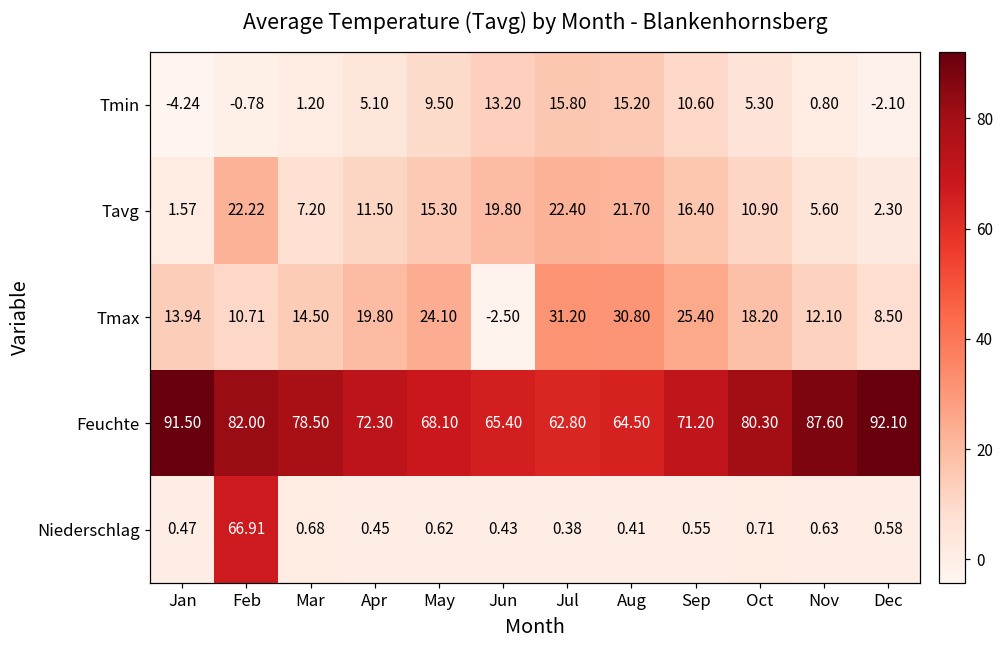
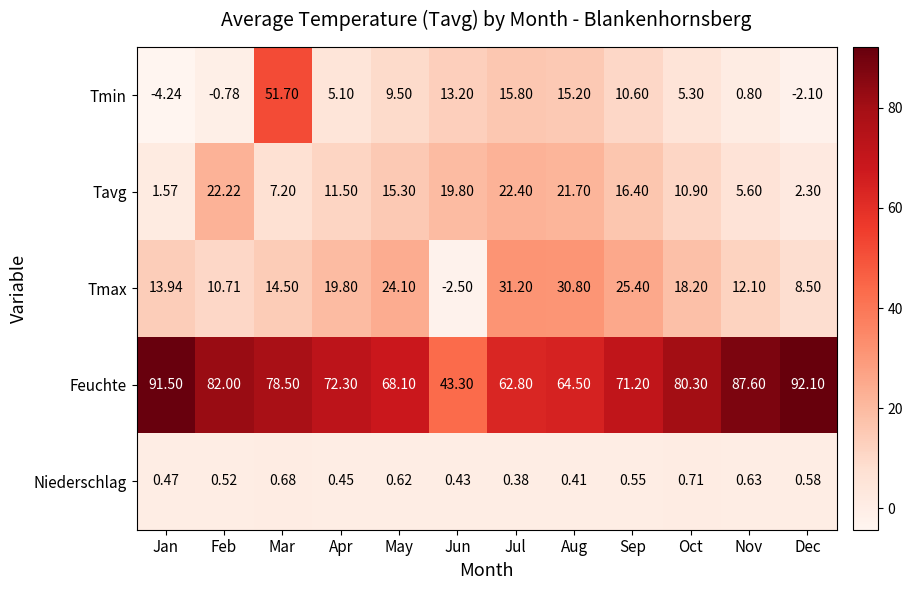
  {
    "Tmin": {
      "Jan": -4.24,
      "Feb": -0.78,
-     "Mar": 1.20,
+     "Mar": 51.70,
      "Apr": 5.10,
      "May": 9.50,
      "Jun": 13.20,
      "Jul": 15.80,
      "Aug": 15.20,
      "Sep": 10.60,
      "Oct": 5.30,
      "Nov": 0.80,
      "Dec": -2.10
    },
    "Tavg": {
      "Jan": 1.57,
      "Feb": 22.22,
      "Mar": 7.20,
      "Apr": 11.50,
      "May": 15.30,
      "Jun": 19.80,
      "Jul": 22.40,
      "Aug": 21.70,
      "Sep": 16.40,
      "Oct": 10.90,
      "Nov": 5.60,
      "Dec": 2.30
    },
    "Tmax": {
      "Jan": 13.94,
      "Feb": 10.71,
      "Mar": 14.50,
      "Apr": 19.80,
      "May": 24.10,
      "Jun": -2.50,
      "Jul": 31.20,
      "Aug": 30.80,
      "Sep": 25.40,
      "Oct": 18.20,
      "Nov": 12.10,
      "Dec": 8.50
    },
    "Feuchte": {
      "Jan": 91.50,
      "Feb": 82.00,
      "Mar": 78.50,
      "Apr": 72.30,
      "May": 68.10,
-     "Jun": 65.40,
+     "Jun": 43.30,
      "Jul": 62.80,
      "Aug": 64.50,
      "Sep": 71.20,
      "Oct": 80.30,
      "Nov": 87.60,
      "Dec": 92.10
    },
    "Niederschlag": {
      "Jan": 0.47,
-     "Feb": 66.91,
+     "Feb": 0.52,
      "Mar": 0.68,
      "Apr": 0.45,
      "May": 0.62,
      "Jun": 0.43,
      "Jul": 0.38,
      "Aug": 0.41,
      "Sep": 0.55,
      "Oct": 0.71,
      "Nov": 0.63,
      "Dec": 0.58
    }
  }
